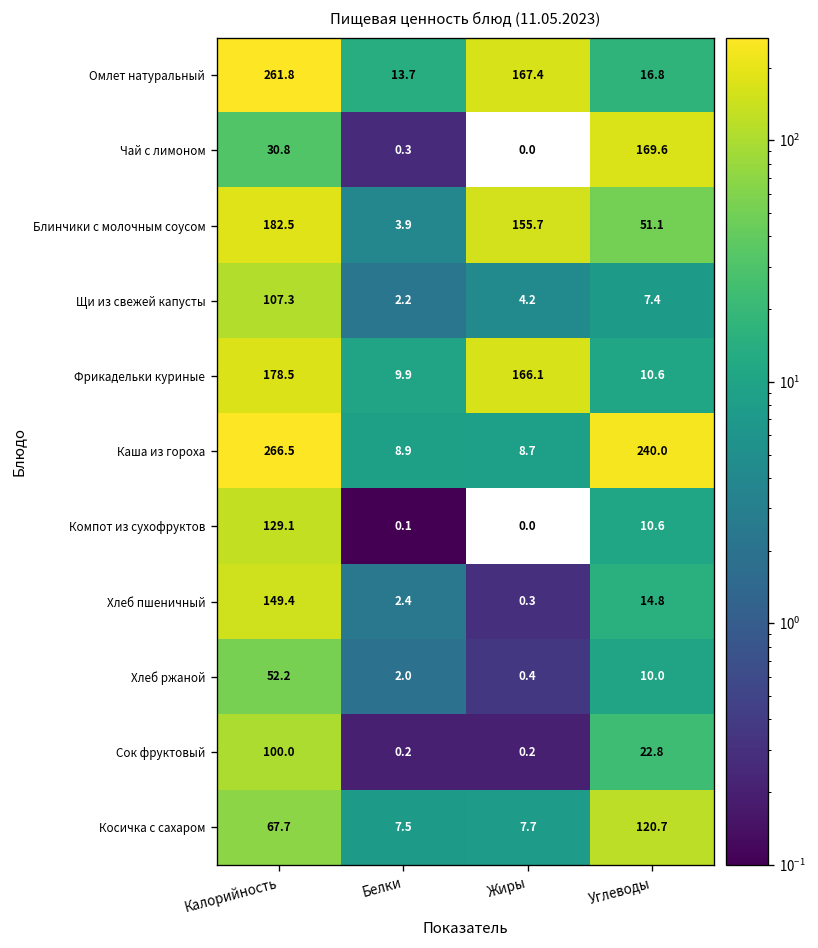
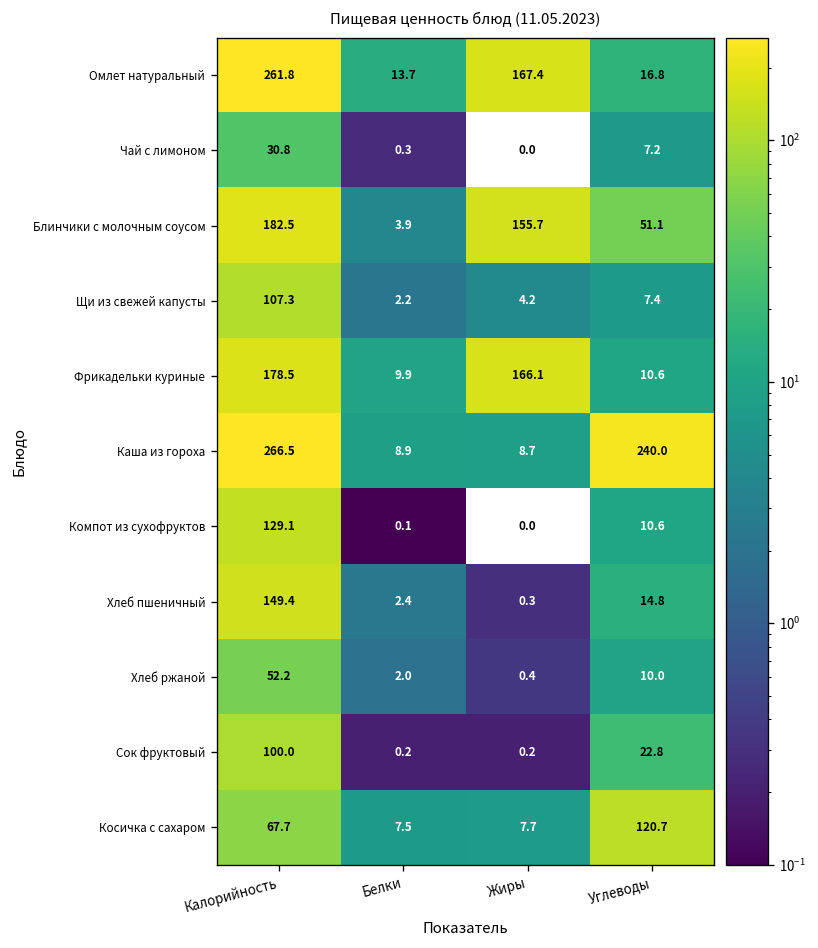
  {
    "Омлет натуральный": {
      "Калорийность": 261.8,
      "Белки": 13.7,
      "Жиры": 167.4,
      "Углеводы": 16.8
    },
    "Чай с лимоном": {
      "Калорийность": 30.8,
      "Белки": 0.3,
      "Жиры": 0.0,
-     "Углеводы": 169.6
+     "Углеводы": 7.2
    },
    "Блинчики с молочным соусом": {
      "Калорийность": 182.5,
      "Белки": 3.9,
      "Жиры": 155.7,
      "Углеводы": 51.1
    },
    "Щи из свежей капусты": {
      "Калорийность": 107.3,
      "Белки": 2.2,
      "Жиры": 4.2,
      "Углеводы": 7.4
    },
    "Фрикадельки куриные": {
      "Калорийность": 178.5,
      "Белки": 9.9,
      "Жиры": 166.1,
      "Углеводы": 10.6
    },
    "Каша из гороха": {
      "Калорийность": 266.5,
      "Белки": 8.9,
      "Жиры": 8.7,
      "Углеводы": 240.0
    },
    "Компот из сухофруктов": {
      "Калорийность": 129.1,
      "Белки": 0.1,
      "Жиры": 0.0,
      "Углеводы": 10.6
    },
    "Хлеб пшеничный": {
      "Калорийность": 149.4,
      "Белки": 2.4,
      "Жиры": 0.3,
      "Углеводы": 14.8
    },
    "Хлеб ржаной": {
      "Калорийность": 52.2,
      "Белки": 2.0,
      "Жиры": 0.4,
      "Углеводы": 10.0
    },
    "Сок фруктовый": {
      "Калорийность": 100.0,
      "Белки": 0.2,
      "Жиры": 0.2,
      "Углеводы": 22.8
    },
    "Косичка с сахаром": {
      "Калорийность": 67.7,
      "Белки": 7.5,
      "Жиры": 7.7,
      "Углеводы": 120.7
    }
  }
